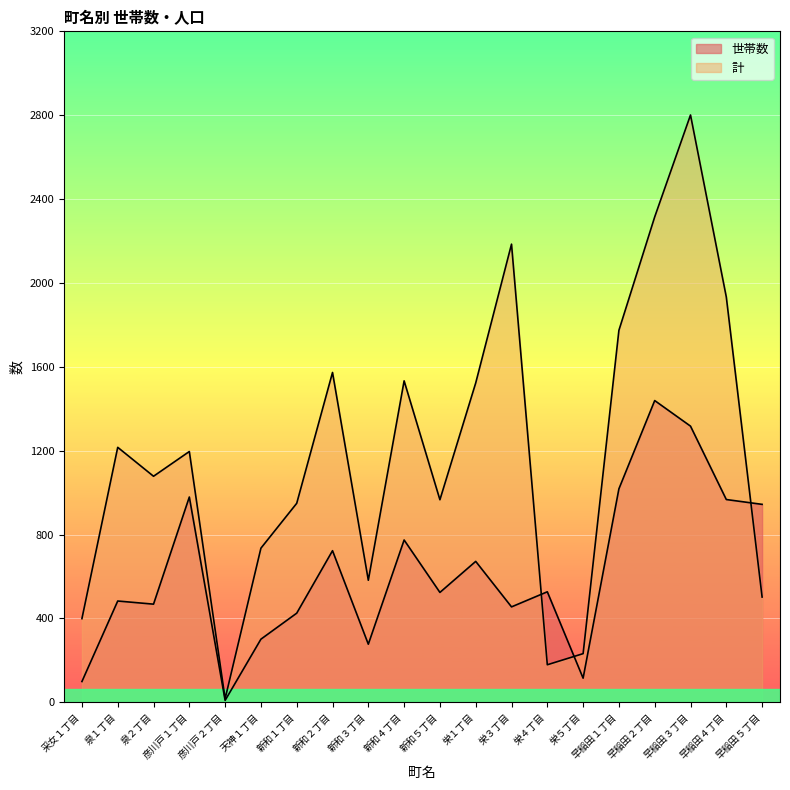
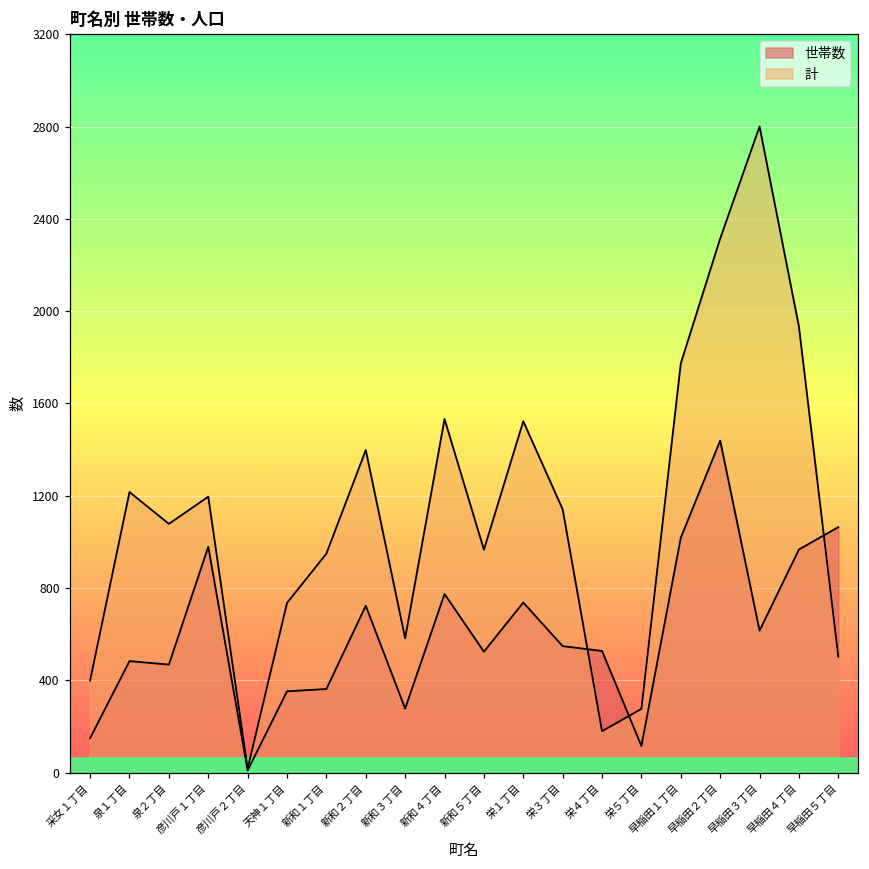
  {
    "世帯数": {
-     "采女１丁目": 100,
+     "采女１丁目": 150,
      "泉１丁目": 480,
      "泉２丁目": 470,
      "彦川戸１丁目": 980,
-     "天神１丁目": 300,
-     "新和１丁目": 430,
+     "天神１丁目": 350,
+     "新和１丁目": 360,
      "新和２丁目": 720,
      "新和３丁目": 280,
      "新和４丁目": 770,
      "新和５丁目": 520,
-     "栄１丁目": 670,
-     "栄３丁目": 460,
+     "栄１丁目": 740,
+     "栄３丁目": 550,
      "栄４丁目": 530,
      "栄５丁目": 120,
      "早稲田１丁目": 1020,
      "早稲田２丁目": 1440,
-     "早稲田３丁目": 1320,
+     "早稲田３丁目": 620,
      "早稲田４丁目": 970,
-     "早稲田５丁目": 940
+     "早稲田５丁目": 1060
    },
    "計": {
      "采女１丁目": 400,
      "泉１丁目": 1220,
      "泉２丁目": 1080,
      "彦川戸１丁目": 1200,
      "天神１丁目": 740,
      "新和１丁目": 950,
-     "新和２丁目": 1570,
+     "新和２丁目": 1400,
      "新和３丁目": 580,
      "新和４丁目": 1530,
      "新和５丁目": 970,
      "栄１丁目": 1520,
-     "栄３丁目": 2190,
+     "栄３丁目": 1140,
      "栄４丁目": 180,
-     "栄５丁目": 230,
+     "栄５丁目": 280,
      "早稲田１丁目": 1770,
      "早稲田２丁目": 2320,
      "早稲田３丁目": 2800,
      "早稲田４丁目": 1930,
      "早稲田５丁目": 500
    }
  }
